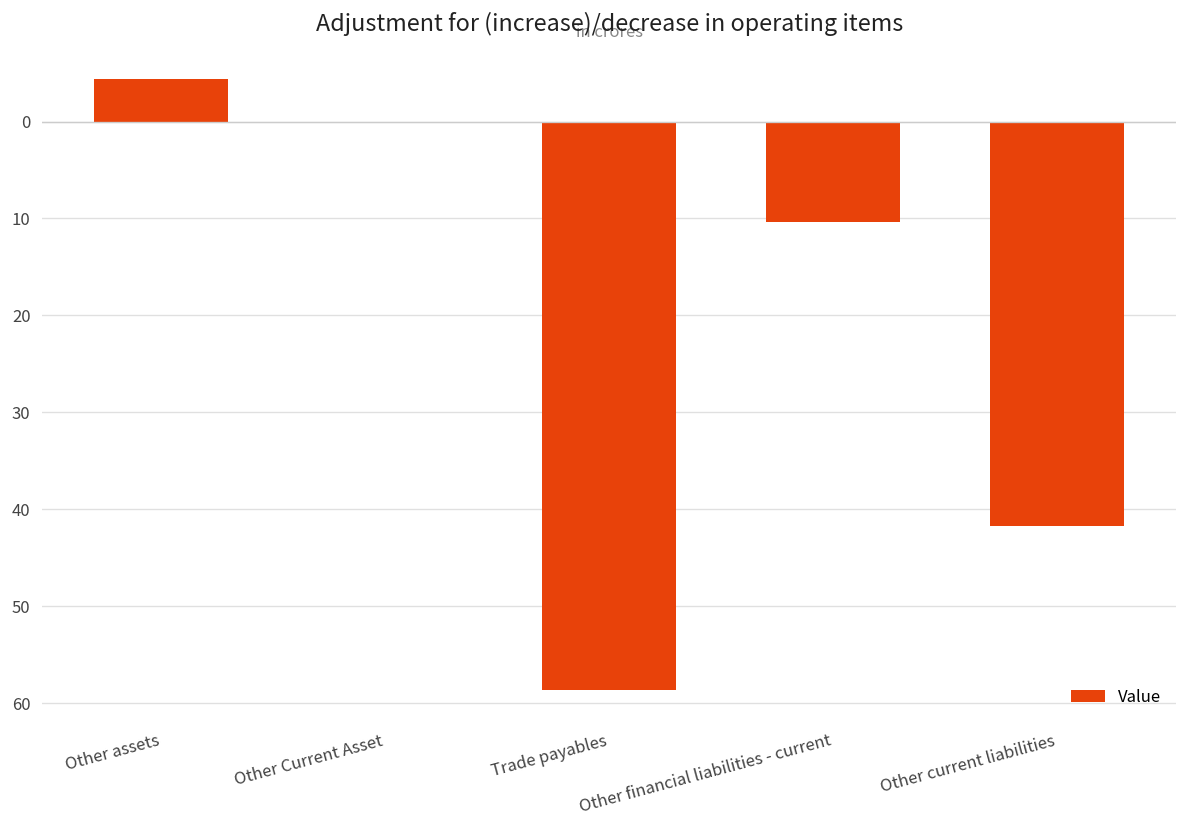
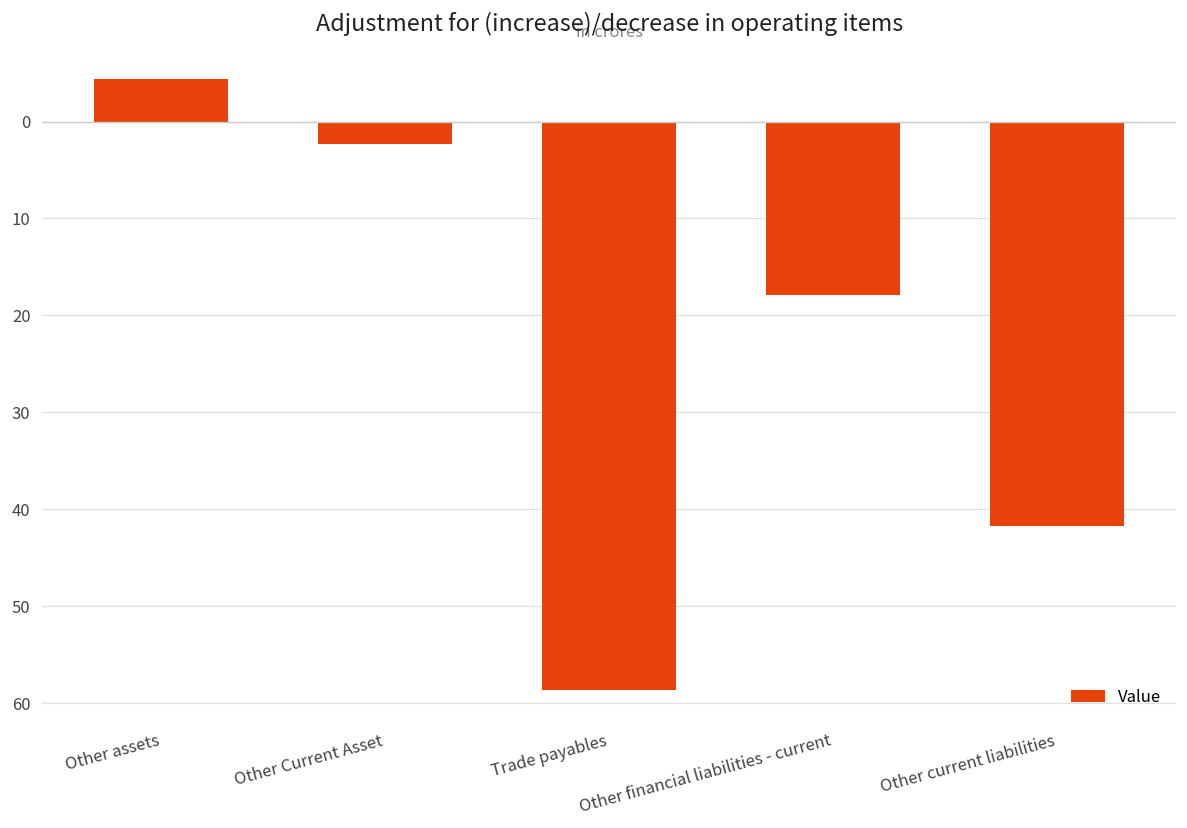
  {
    "Other assets": -4,
-   "Other Current Asset": 0,
+   "Other Current Asset": 2,
    "Trade payables": 59,
-   "Other financial liabilities - current": 10,
+   "Other financial liabilities - current": 18,
    "Other current liabilities": 42
  }
